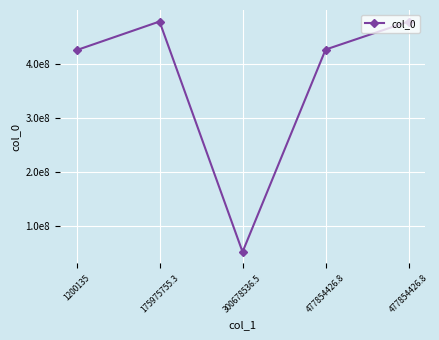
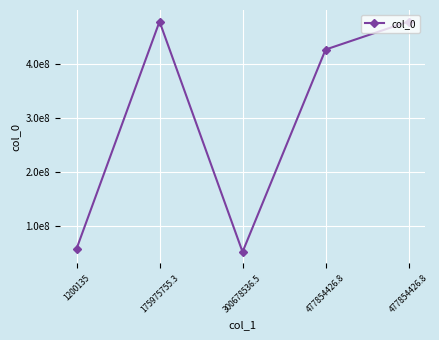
  {
-   "1200135": 420000000,
+   "1200135": 60000000,
    "175975755.3": 480000000,
    "300678536.5": 50000000
  }
